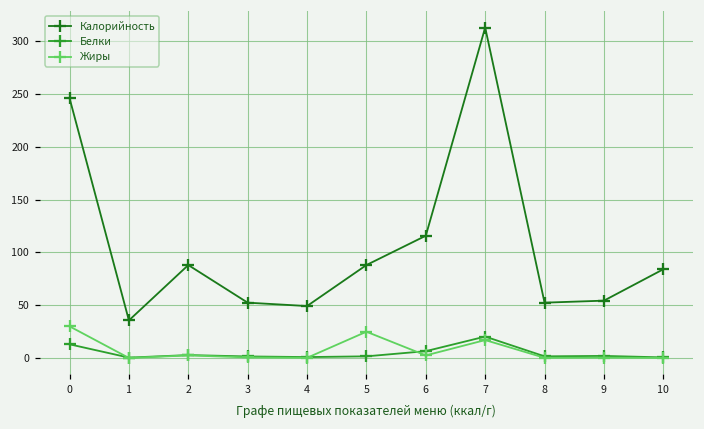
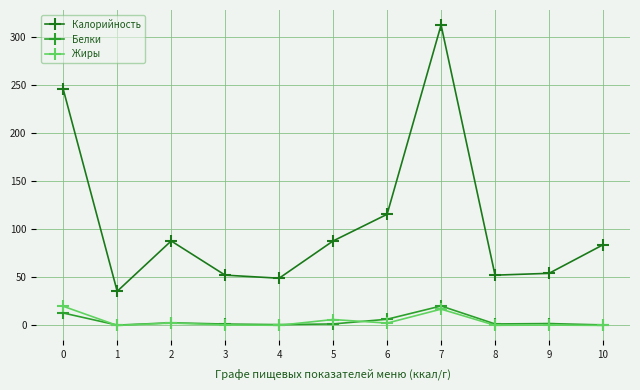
  {
    "Жиры": {
-     "0": 30,
-     "5": 20,
+     "0": 20,
+     "5": 10,
      "6": 0,
      "7": 20
    }
  }
